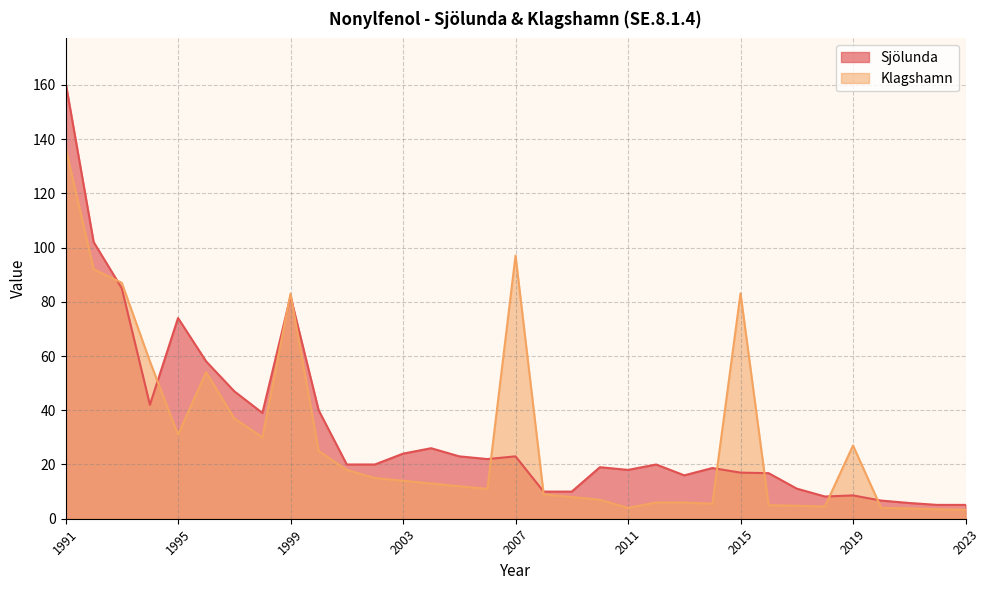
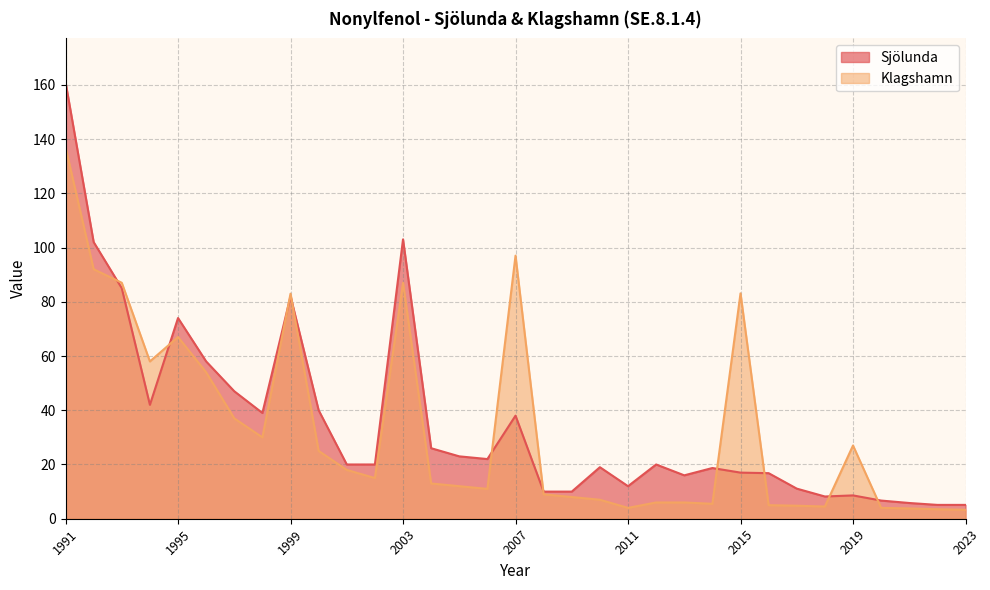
  {
    "Sjölunda": {
      "1991": 161,
      "1995": 74,
      "1999": 82,
-     "2003": 24,
-     "2007": 23,
-     "2011": 18,
+     "2003": 103,
+     "2007": 38,
+     "2011": 12,
      "2015": 17,
      "2019": 9,
      "2023": 5
    },
    "Klagshamn": {
      "1991": 137,
-     "1995": 31,
+     "1995": 67,
      "1999": 83,
-     "2003": 14,
+     "2003": 87,
      "2007": 97,
      "2011": 4,
      "2015": 83,
      "2019": 27,
      "2023": 3
    }
  }
